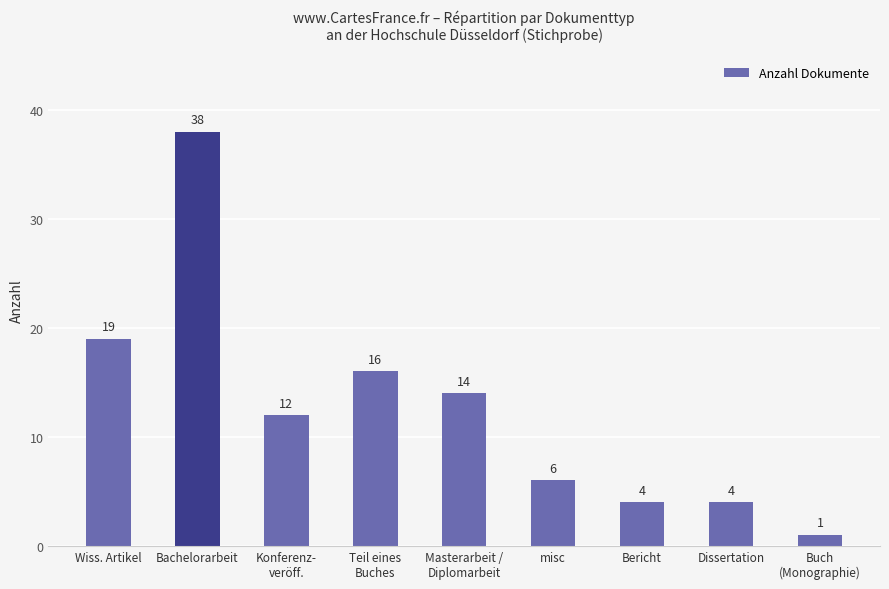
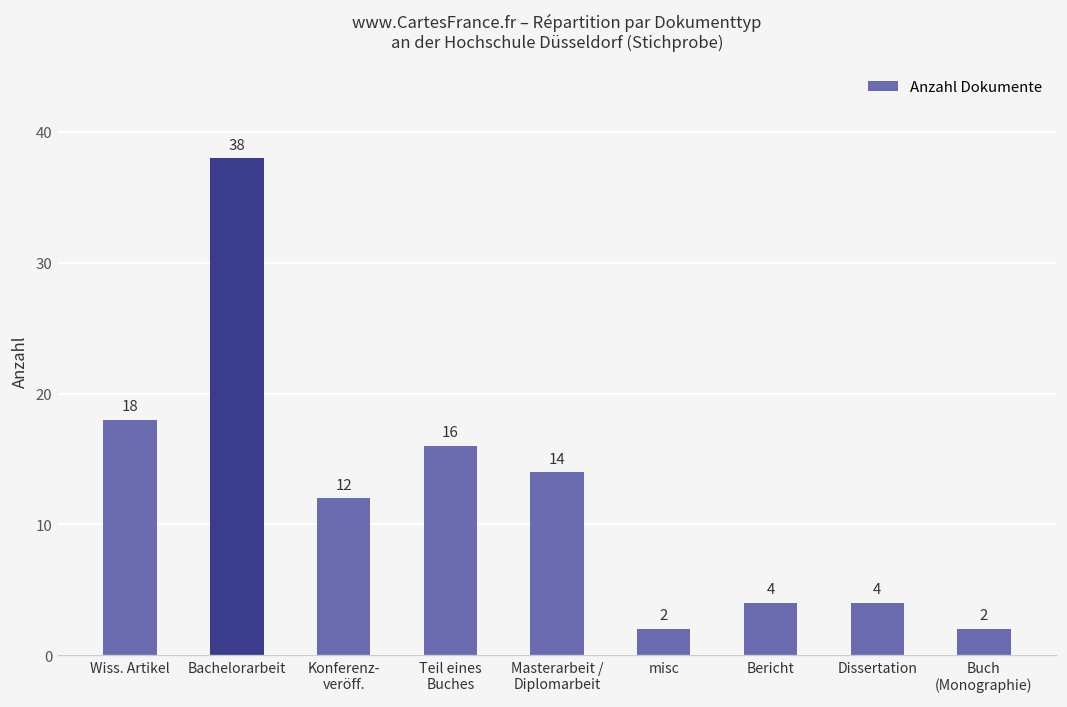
  {
-   "Wiss. Artikel": 19,
+   "Wiss. Artikel": 18,
    "Bachelorarbeit": 38,
    "Konferenz- veröff.": 12,
    "Teil eines Buches": 16,
    "Masterarbeit / Diplomarbeit": 14,
-   "misc": 6,
+   "misc": 2,
    "Bericht": 4,
    "Dissertation": 4,
-   "Buch (Monographie)": 1
+   "Buch (Monographie)": 2
  }
